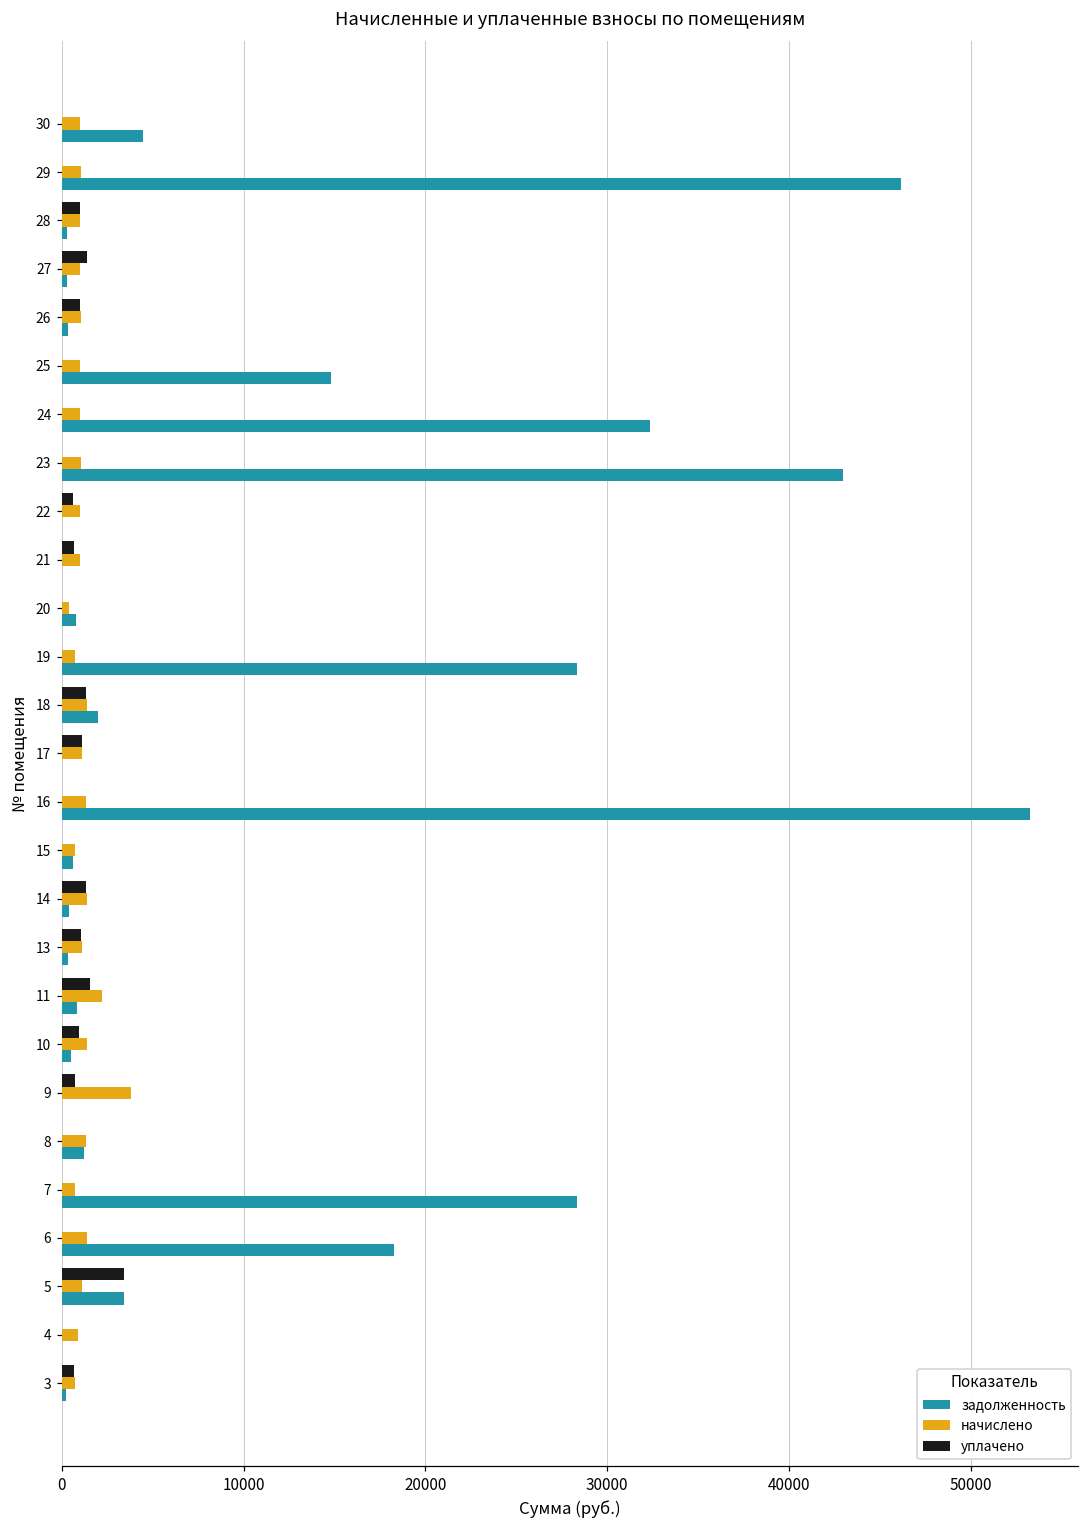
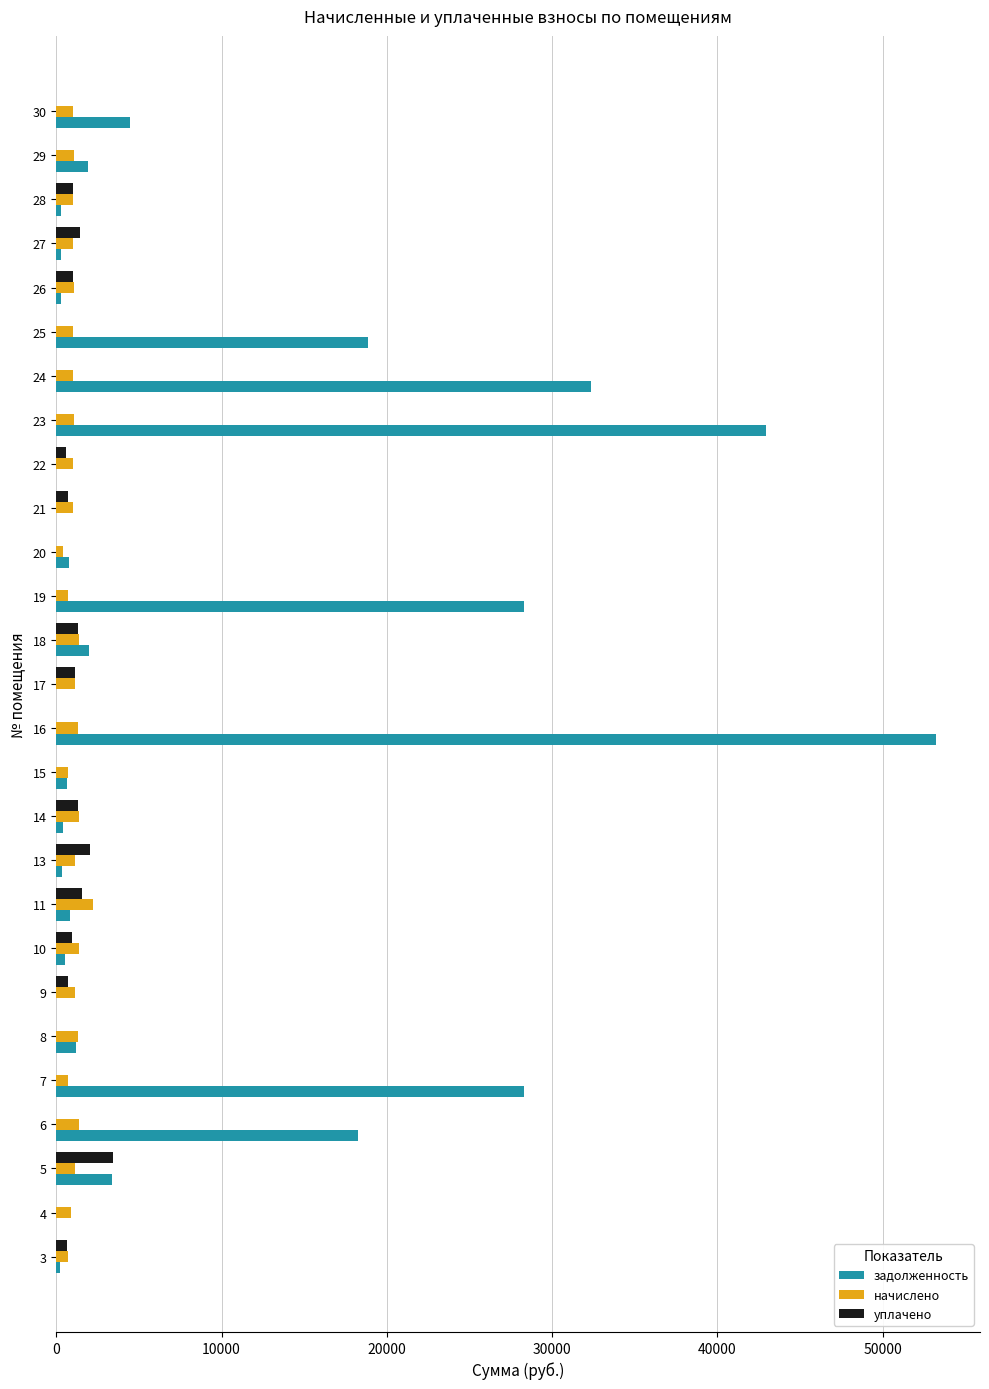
  {
    "задолженность": {
      "30": 4500,
-     "29": 46100,
+     "29": 1900,
      "28": 300,
      "27": 300,
      "26": 300,
-     "25": 14800,
+     "25": 18900,
      "24": 32400,
      "23": 42900,
      "22": 0,
      "21": 0,
      "20": 800,
      "19": 28300,
      "18": 2000,
      "17": 0,
      "16": 53200,
      "15": 600,
      "14": 400,
      "13": 300,
      "11": 800,
      "10": 500,
      "8": 1200,
      "7": 28300,
      "6": 18300,
      "5": 3400,
      "4": 0,
      "3": 200
    },
    "начислено": {
      "30": 1000,
      "29": 1100,
      "28": 1000,
      "27": 1000,
      "26": 1100,
      "25": 1000,
      "24": 1000,
      "23": 1100,
      "22": 1000,
      "21": 1000,
      "20": 400,
      "19": 700,
      "18": 1400,
      "17": 1100,
      "16": 1300,
      "15": 700,
      "14": 1400,
      "13": 1100,
      "11": 2200,
      "10": 1400,
-     "9": 3800,
+     "9": 1100,
      "8": 1300,
      "7": 700,
      "6": 1400,
      "5": 1100,
      "4": 900,
      "3": 700
    },
    "уплачено": {
      "30": 0,
      "29": 0,
      "28": 1000,
      "27": 1400,
      "26": 1000,
      "25": 0,
      "24": 0,
      "23": 0,
      "22": 600,
      "21": 700,
      "20": 0,
      "19": 0,
      "18": 1300,
      "17": 1100,
      "16": 0,
      "15": 0,
      "14": 1300,
-     "13": 1100,
+     "13": 2000,
      "11": 1500,
      "10": 900,
      "9": 700,
      "8": 0,
      "7": 0,
      "6": 0,
      "5": 3400,
      "4": 0,
      "3": 700
    }
  }
